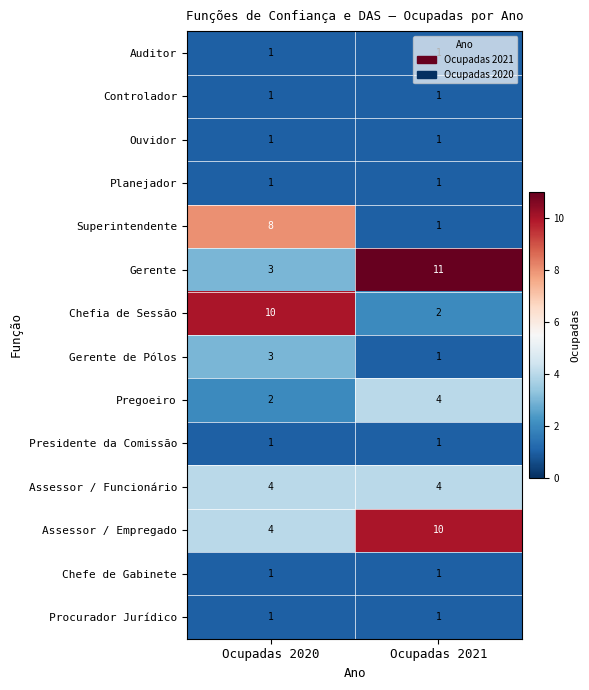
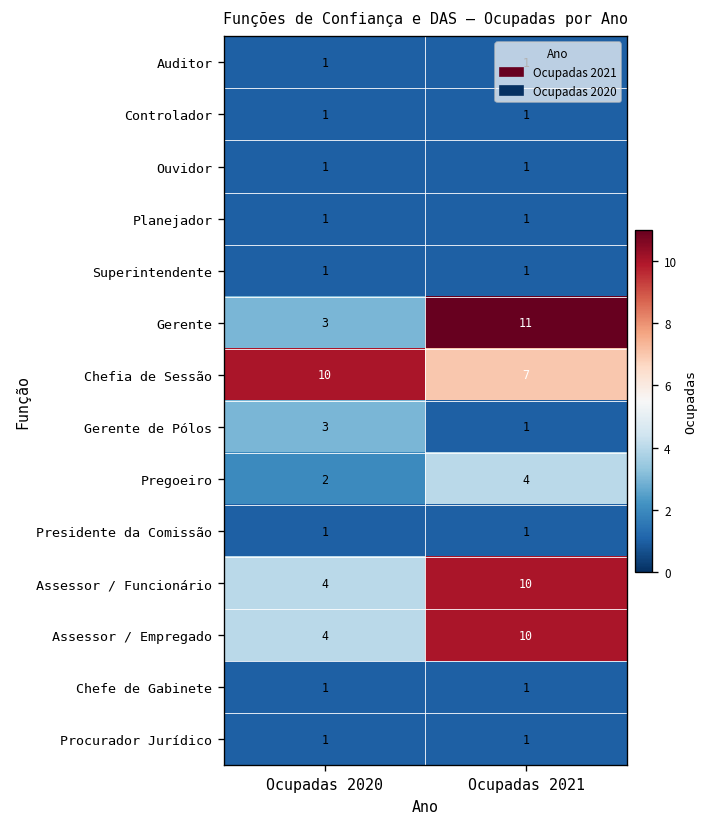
  {
    "Auditor": {
      "Ocupadas 2020": 1
    },
    "Controlador": {
      "Ocupadas 2020": 1,
      "Ocupadas 2021": 1
    },
    "Ouvidor": {
      "Ocupadas 2020": 1,
      "Ocupadas 2021": 1
    },
    "Planejador": {
      "Ocupadas 2020": 1,
      "Ocupadas 2021": 1
    },
    "Superintendente": {
-     "Ocupadas 2020": 8,
+     "Ocupadas 2020": 1,
      "Ocupadas 2021": 1
    },
    "Gerente": {
      "Ocupadas 2020": 3,
      "Ocupadas 2021": 11
    },
    "Chefia de Sessão": {
      "Ocupadas 2020": 10,
-     "Ocupadas 2021": 2
+     "Ocupadas 2021": 7
    },
    "Gerente de Pólos": {
      "Ocupadas 2020": 3,
      "Ocupadas 2021": 1
    },
    "Pregoeiro": {
      "Ocupadas 2020": 2,
      "Ocupadas 2021": 4
    },
    "Presidente da Comissão": {
      "Ocupadas 2020": 1,
      "Ocupadas 2021": 1
    },
    "Assessor / Funcionário": {
      "Ocupadas 2020": 4,
-     "Ocupadas 2021": 4
+     "Ocupadas 2021": 10
    },
    "Assessor / Empregado": {
      "Ocupadas 2020": 4,
      "Ocupadas 2021": 10
    },
    "Chefe de Gabinete": {
      "Ocupadas 2020": 1,
      "Ocupadas 2021": 1
    },
    "Procurador Jurídico": {
      "Ocupadas 2020": 1,
      "Ocupadas 2021": 1
    }
  }
